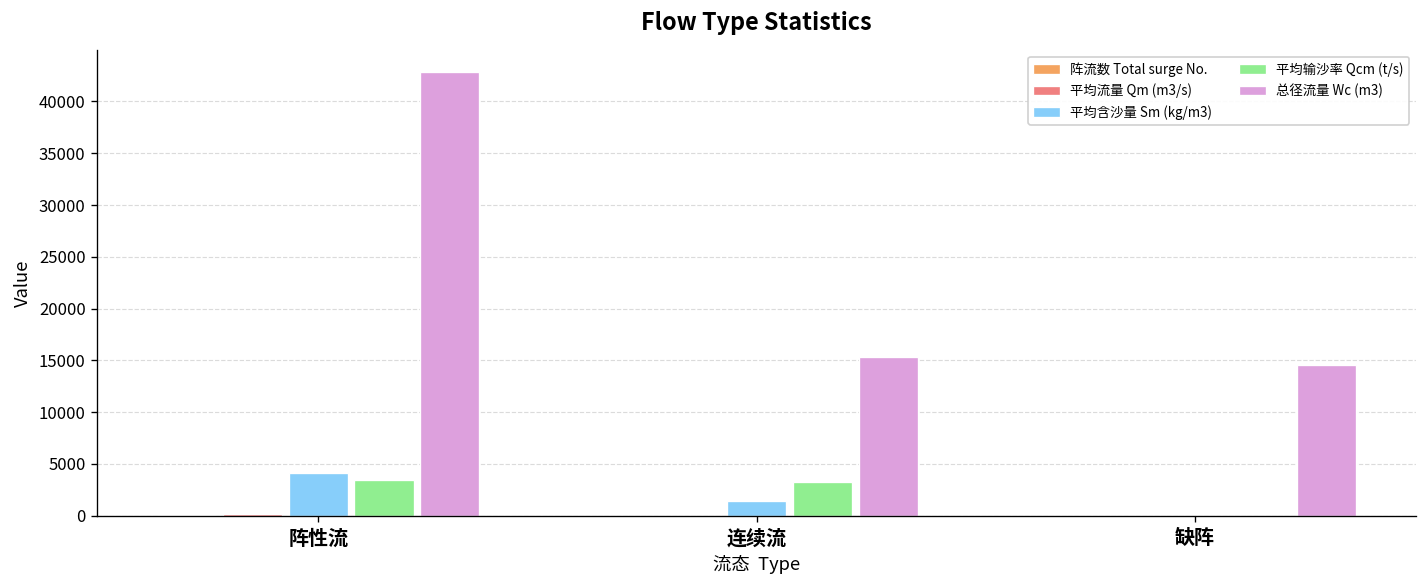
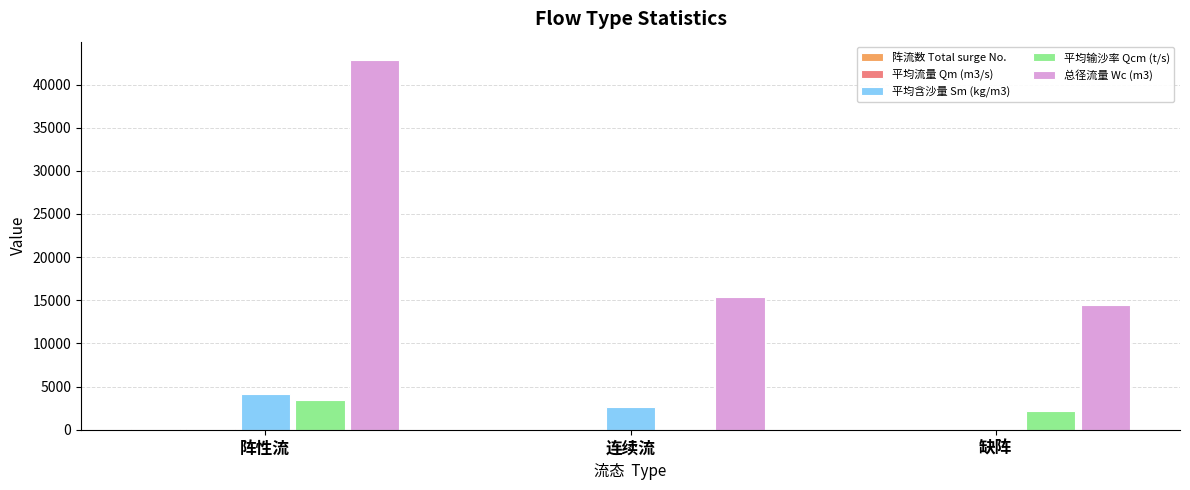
  {
    "平均含沙量 Sm (kg/m3)": {
      "阵性流": 4000,
-     "连续流": 1000,
+     "连续流": 3000,
      "缺阵": 0
    },
    "平均输沙率 Qcm (t/s)": {
      "阵性流": 3000,
-     "连续流": 3000,
-     "缺阵": 0
+     "连续流": 0,
+     "缺阵": 2000
    },
    "总径流量 Wc (m3)": {
      "阵性流": 43000,
      "连续流": 15000,
      "缺阵": 15000
    }
  }
